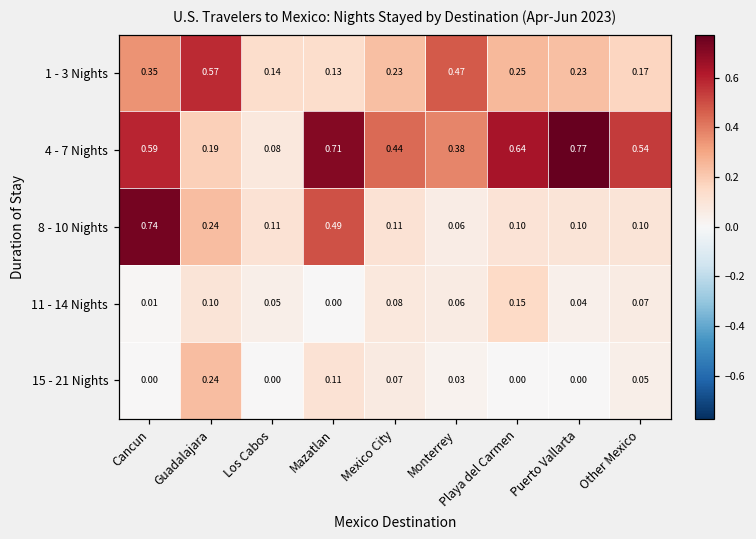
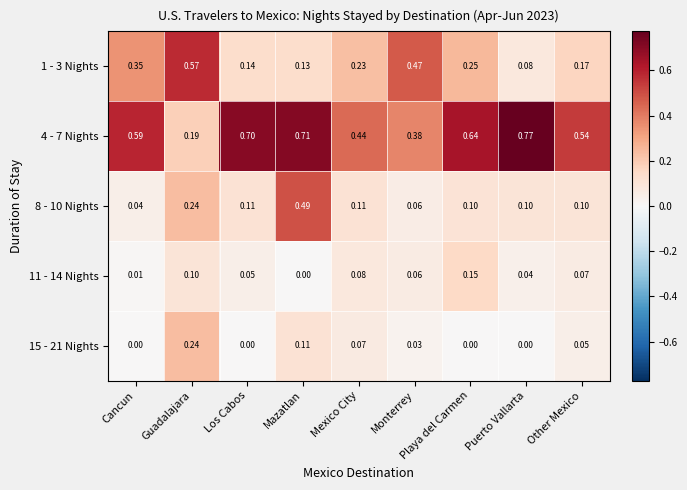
  {
    "1 - 3 Nights": {
      "Cancun": 0.35,
      "Guadalajara": 0.57,
      "Los Cabos": 0.14,
      "Mazatlan": 0.13,
      "Mexico City": 0.23,
      "Monterrey": 0.47,
      "Playa del Carmen": 0.25,
-     "Puerto Vallarta": 0.23,
+     "Puerto Vallarta": 0.08,
      "Other Mexico": 0.17
    },
    "4 - 7 Nights": {
      "Cancun": 0.59,
      "Guadalajara": 0.19,
-     "Los Cabos": 0.08,
+     "Los Cabos": 0.70,
      "Mazatlan": 0.71,
      "Mexico City": 0.44,
      "Monterrey": 0.38,
      "Playa del Carmen": 0.64,
      "Puerto Vallarta": 0.77,
      "Other Mexico": 0.54
    },
    "8 - 10 Nights": {
-     "Cancun": 0.74,
+     "Cancun": 0.04,
      "Guadalajara": 0.24,
      "Los Cabos": 0.11,
      "Mazatlan": 0.49,
      "Mexico City": 0.11,
      "Monterrey": 0.06,
      "Playa del Carmen": 0.10,
      "Puerto Vallarta": 0.10,
      "Other Mexico": 0.10
    },
    "11 - 14 Nights": {
      "Cancun": 0.01,
      "Guadalajara": 0.10,
      "Los Cabos": 0.05,
      "Mazatlan": 0.00,
      "Mexico City": 0.08,
      "Monterrey": 0.06,
      "Playa del Carmen": 0.15,
      "Puerto Vallarta": 0.04,
      "Other Mexico": 0.07
    },
    "15 - 21 Nights": {
      "Cancun": 0.00,
      "Guadalajara": 0.24,
      "Los Cabos": 0.00,
      "Mazatlan": 0.11,
      "Mexico City": 0.07,
      "Monterrey": 0.03,
      "Playa del Carmen": 0.00,
      "Puerto Vallarta": 0.00,
      "Other Mexico": 0.05
    }
  }
